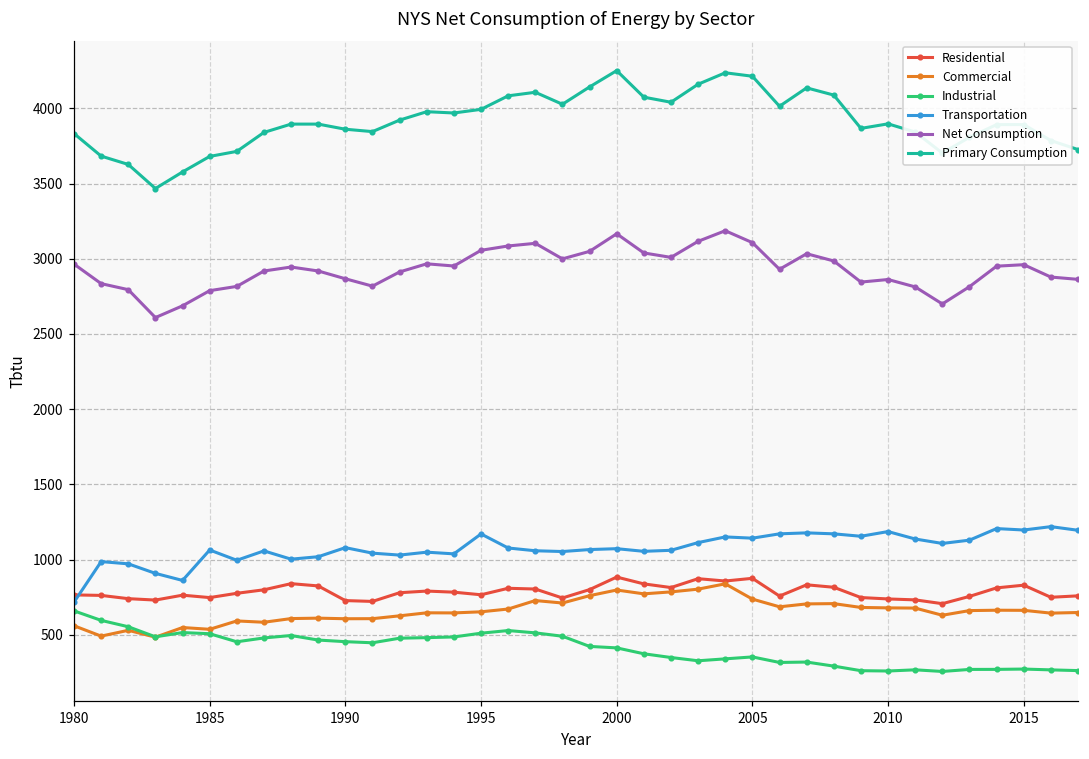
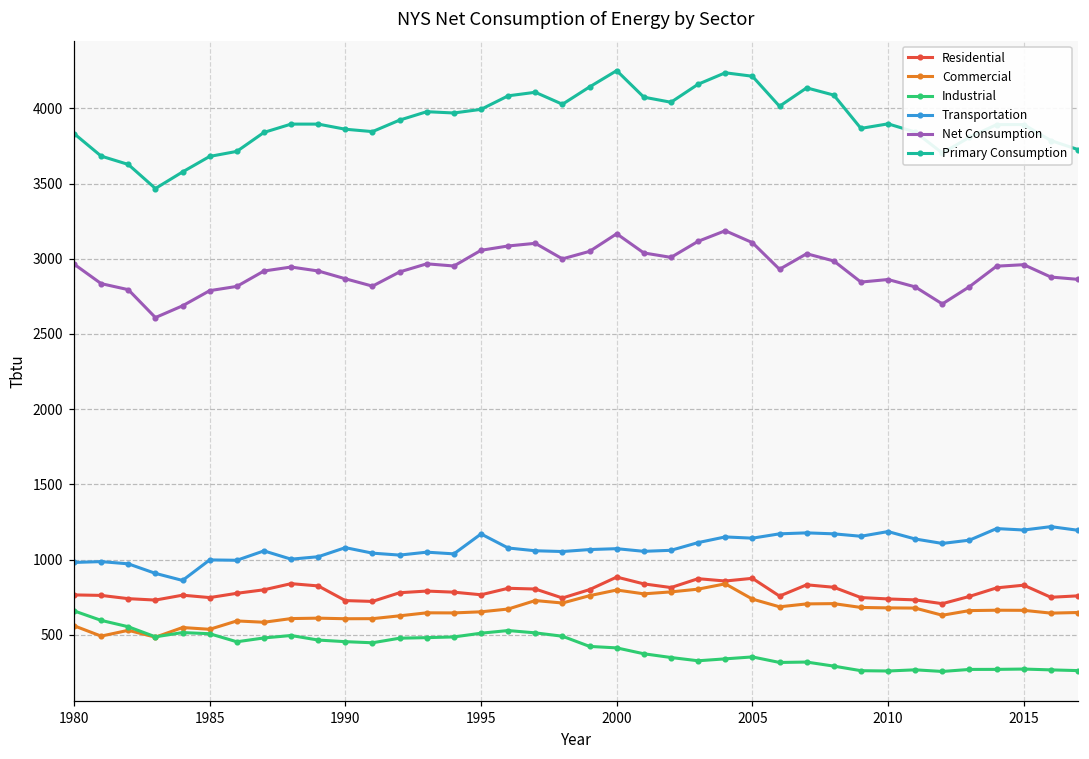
  {
    "Transportation": {
-     "1980": 720,
-     "1985": 1060,
+     "1980": 980,
+     "1985": 1000,
      "1990": 1080,
      "1995": 1170,
      "2000": 1070,
      "2005": 1140,
      "2010": 1190,
      "2015": 1200
    },
    "Net Consumption": {
      "1980": 2960,
      "1985": 2790,
      "1990": 2870,
      "1995": 3060,
      "2000": 3170,
      "2005": 3110,
      "2010": 2860,
      "2015": 2960
    }
  }
